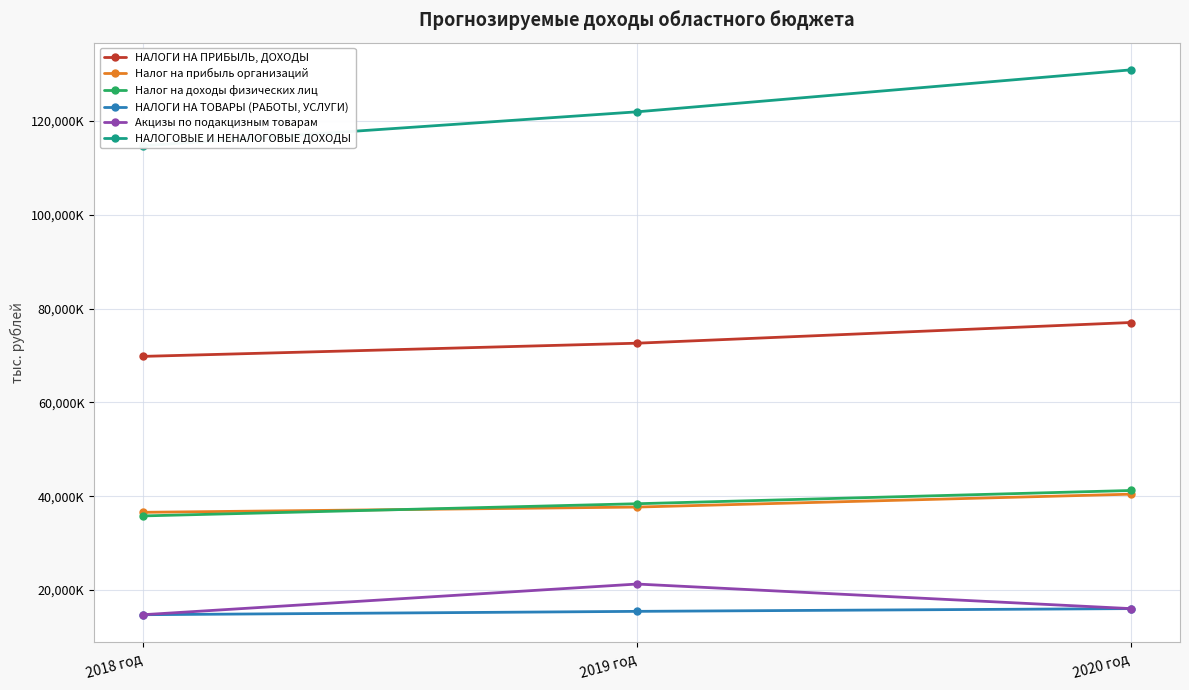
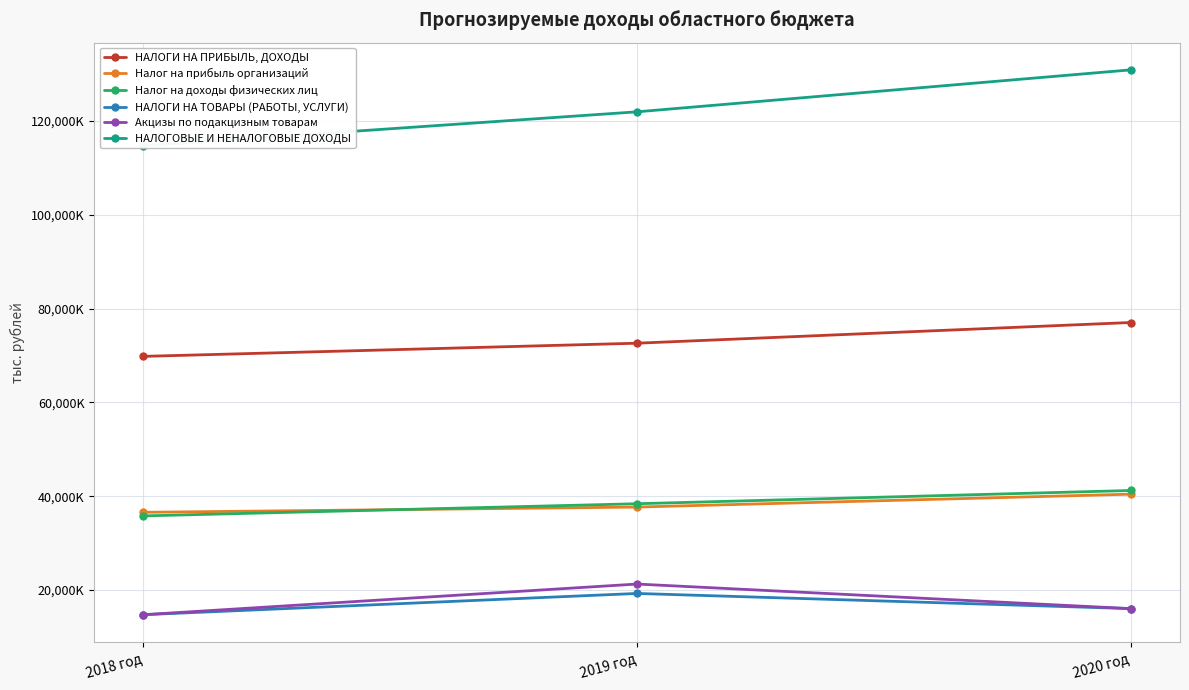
  {
    "НАЛОГИ НА ПРИБЫЛЬ, ДОХОДЫ": {
      "2018 год": "70,000,000",
      "2019 год": "73,000,000",
      "2020 год": "77,000,000"
    },
    "Налог на прибыль организаций": {
      "2018 год": "37,000,000",
      "2019 год": "38,000,000",
      "2020 год": "40,000,000"
    },
    "НАЛОГИ НА ТОВАРЫ (РАБОТЫ, УСЛУГИ)": {
-     "2019 год": "15,000,000"
+     "2019 год": "19,000,000"
    },
    "Акцизы по подакцизным товарам": {
      "2019 год": "21,000,000"
    }
  }
